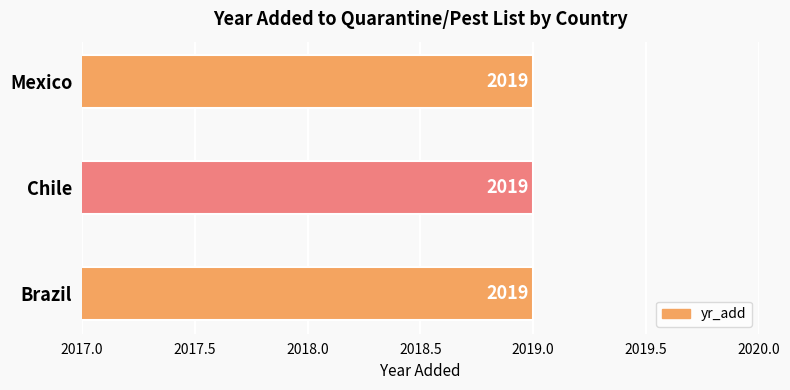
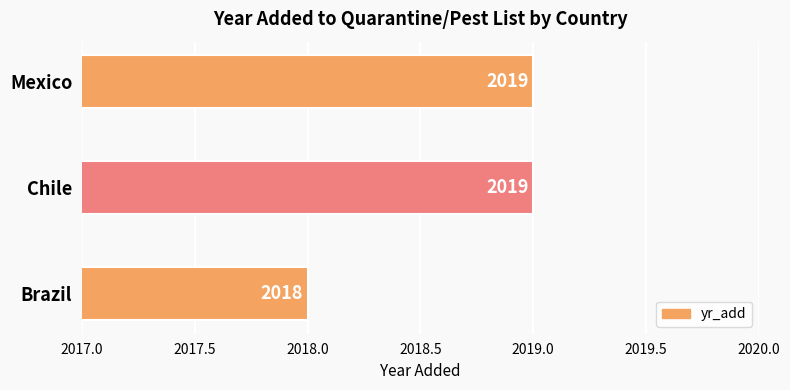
  {
    "Mexico": 2019,
    "Chile": 2019,
-   "Brazil": 2019
+   "Brazil": 2018
  }
